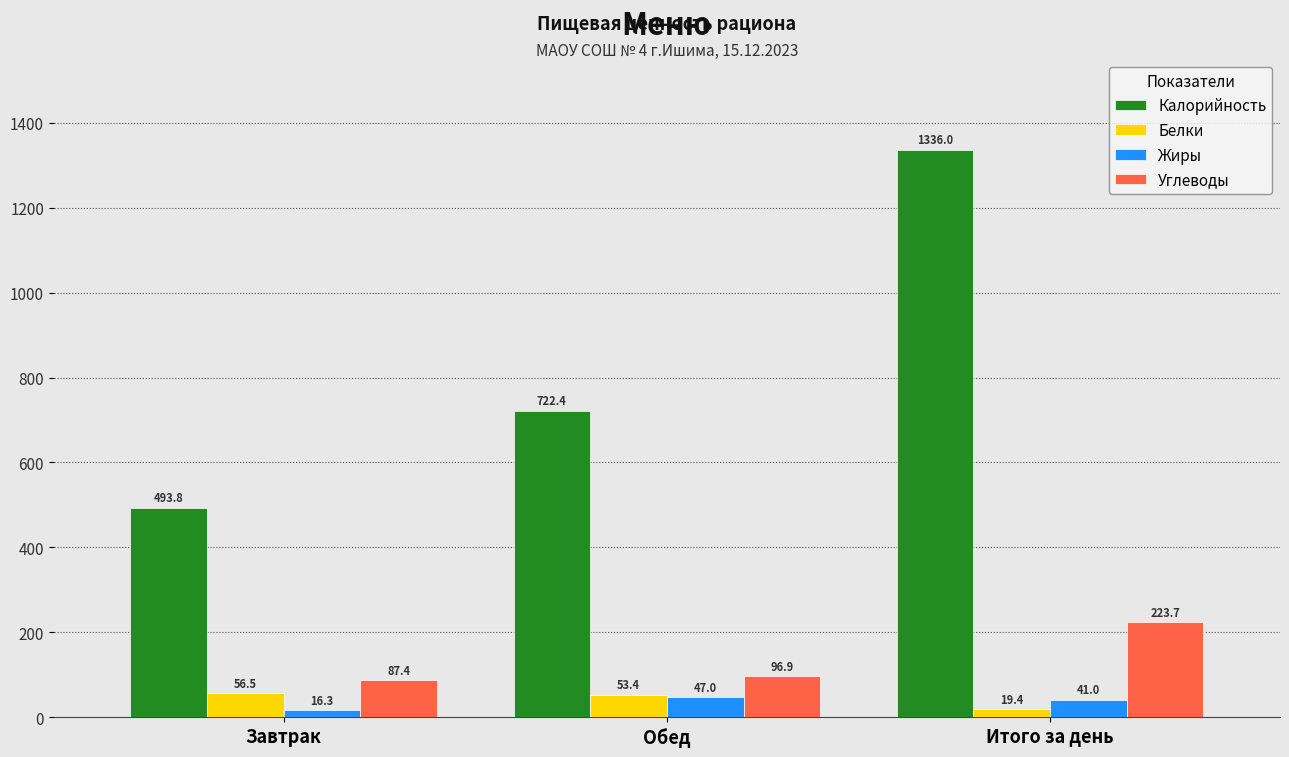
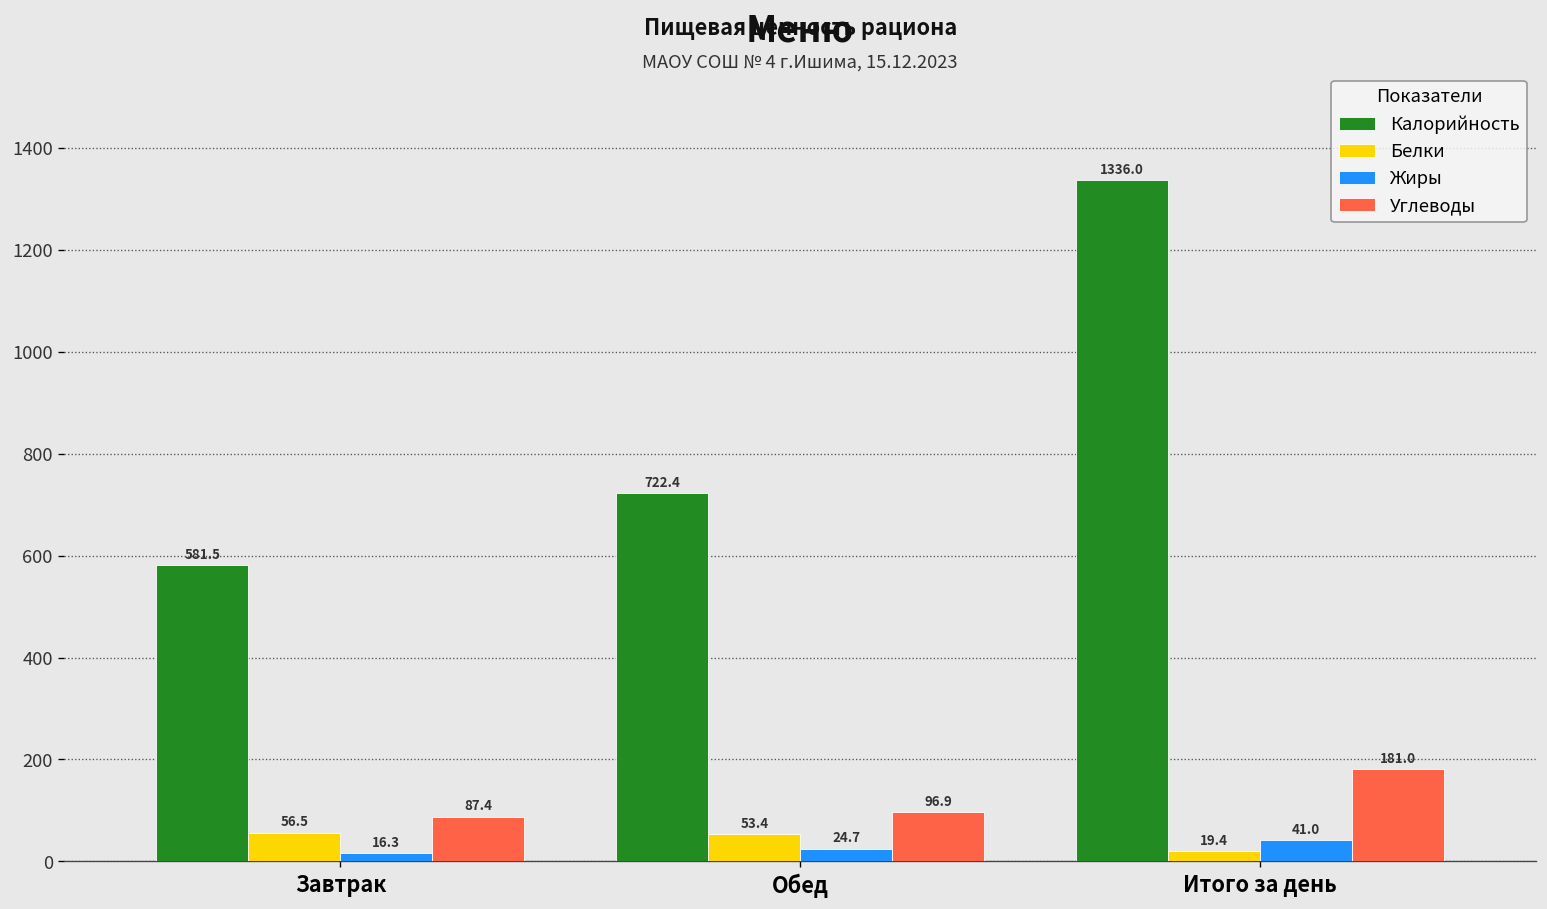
  {
    "Калорийность": {
-     "Завтрак": 493.8,
+     "Завтрак": 581.5,
      "Обед": 722.4,
      "Итого за день": 1336.0
    },
    "Белки": {
      "Завтрак": 56.5,
      "Обед": 53.4,
      "Итого за день": 19.4
    },
    "Жиры": {
      "Завтрак": 16.3,
-     "Обед": 47.0,
+     "Обед": 24.7,
      "Итого за день": 41.0
    },
    "Углеводы": {
      "Завтрак": 87.4,
      "Обед": 96.9,
-     "Итого за день": 223.7
+     "Итого за день": 181.0
    }
  }
